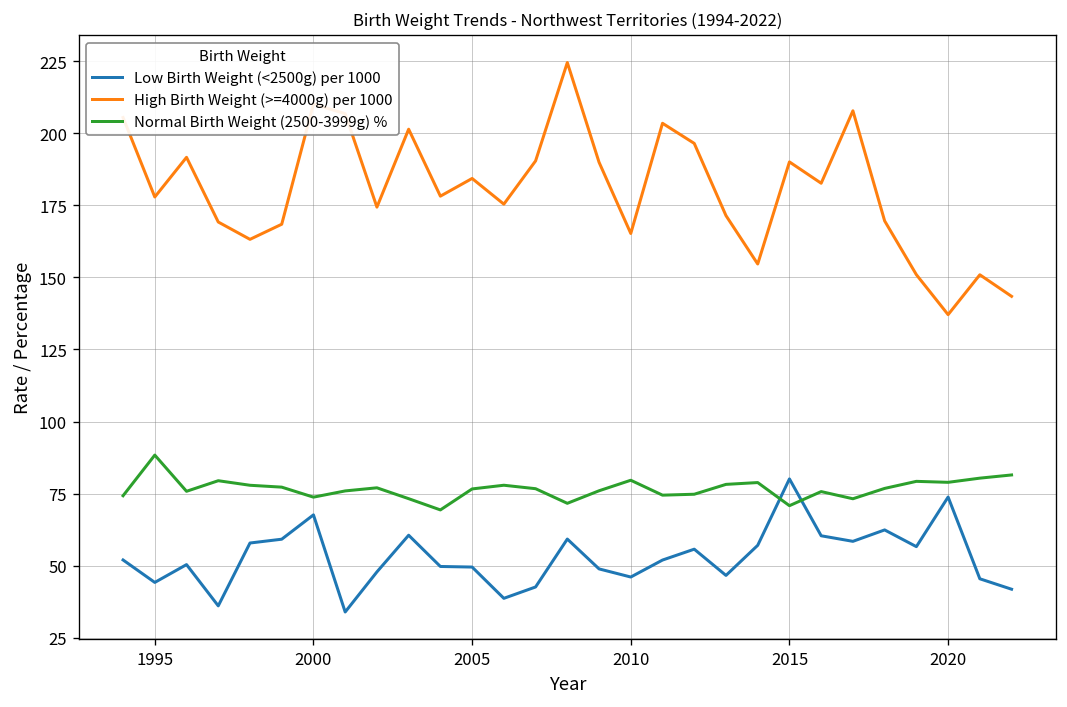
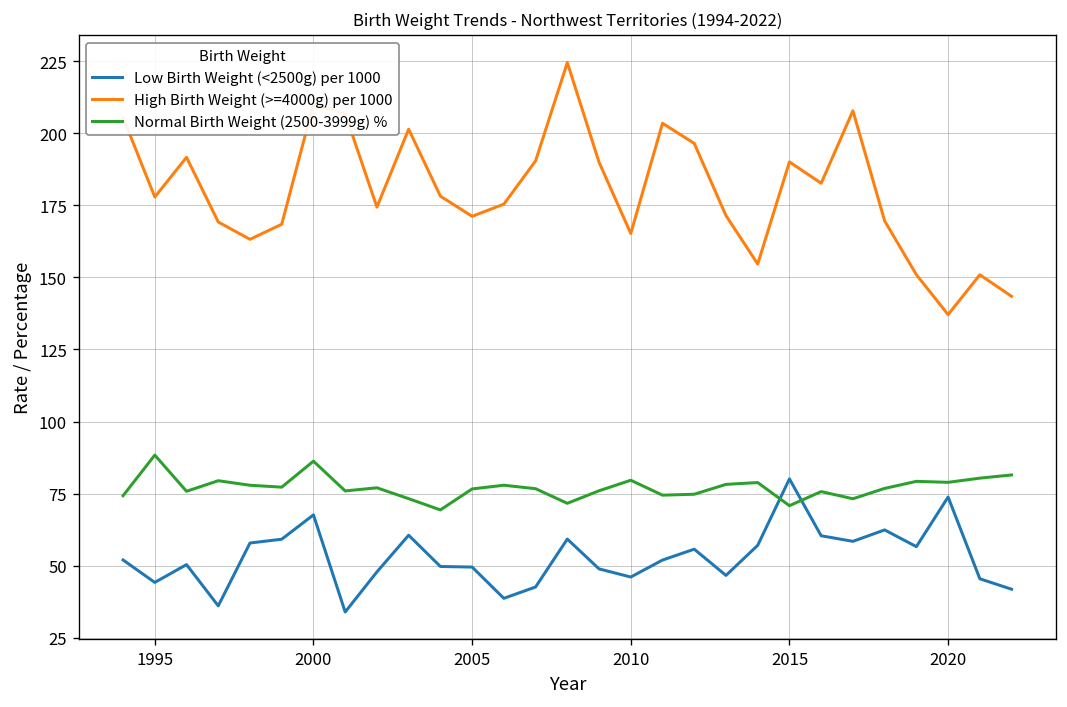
  {
    "Low Birth Weight (<2500g) per 1000": {
      "1995": 44,
      "2000": 68,
      "2005": 50,
      "2010": 46,
      "2015": 80,
      "2020": 74
    },
    "High Birth Weight (>=4000g) per 1000": {
      "1995": 178,
-     "2005": 184,
+     "2005": 171,
      "2010": 165,
      "2015": 190,
      "2020": 137
    },
    "Normal Birth Weight (2500-3999g) %": {
      "1995": 88,
-     "2000": 74,
+     "2000": 86,
      "2005": 77,
      "2010": 80,
      "2015": 71,
      "2020": 79
    }
  }
